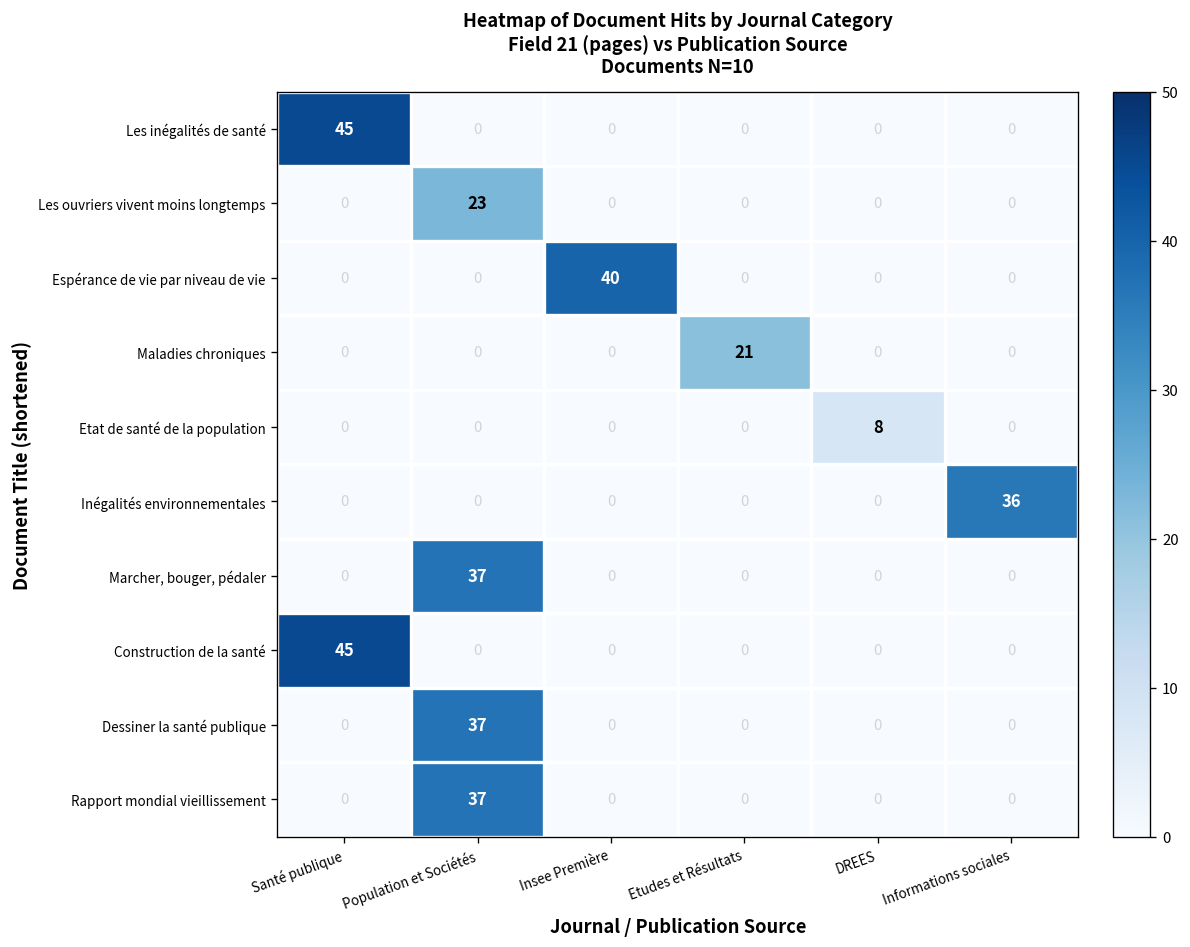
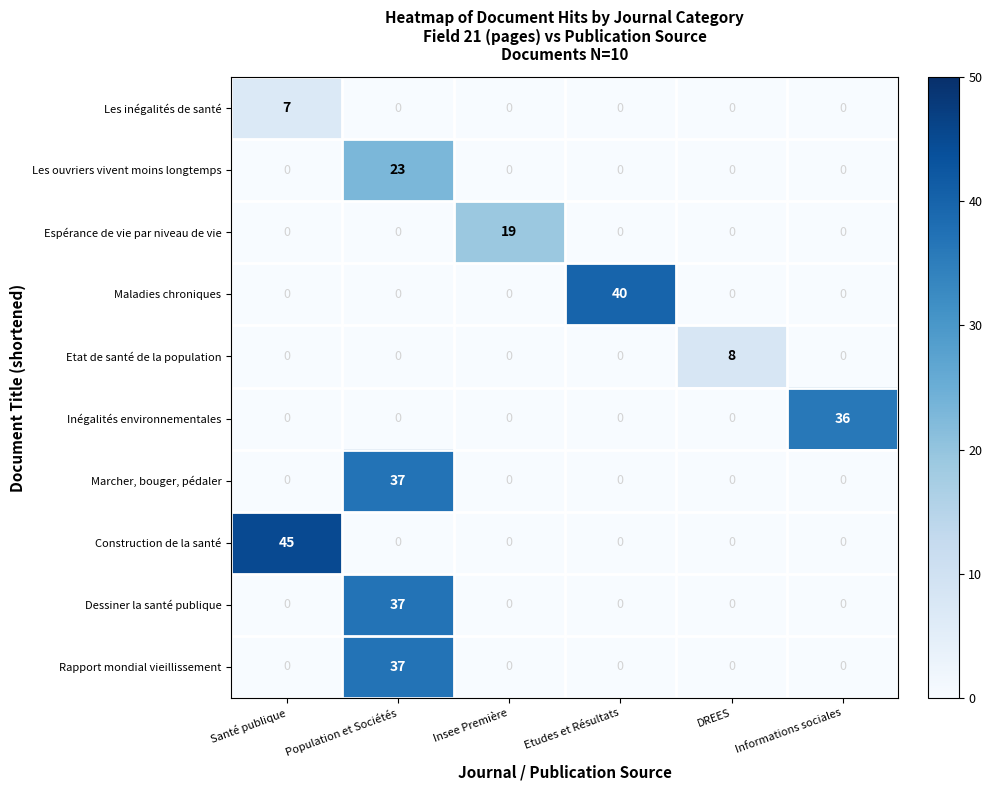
  {
    "Les inégalités de santé": {
-     "Santé publique": 45
+     "Santé publique": 7
    },
    "Les ouvriers vivent moins longtemps": {
      "Population et Sociétés": 23
    },
    "Espérance de vie par niveau de vie": {
-     "Insee Première": 40
+     "Insee Première": 19
    },
    "Maladies chroniques": {
-     "Etudes et Résultats": 21
+     "Etudes et Résultats": 40
    },
    "Etat de santé de la population": {
      "DREES": 8
    },
    "Inégalités environnementales": {
      "Informations sociales": 36
    },
    "Marcher, bouger, pédaler": {
      "Population et Sociétés": 37
    },
    "Construction de la santé": {
      "Santé publique": 45
    },
    "Dessiner la santé publique": {
      "Population et Sociétés": 37
    },
    "Rapport mondial vieillissement": {
      "Population et Sociétés": 37
    }
  }
